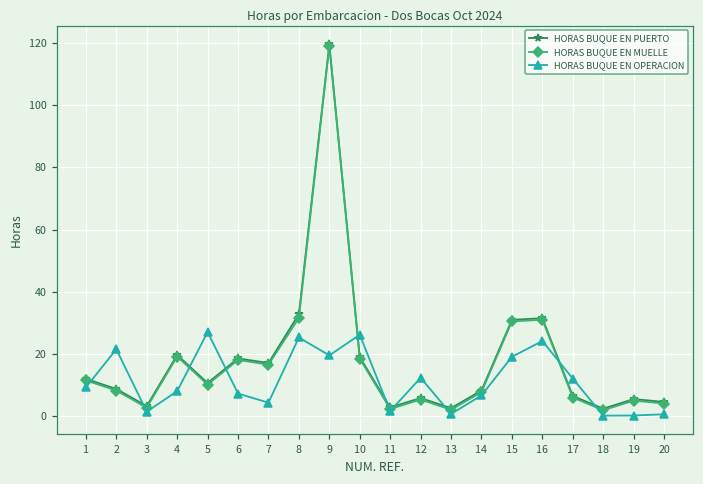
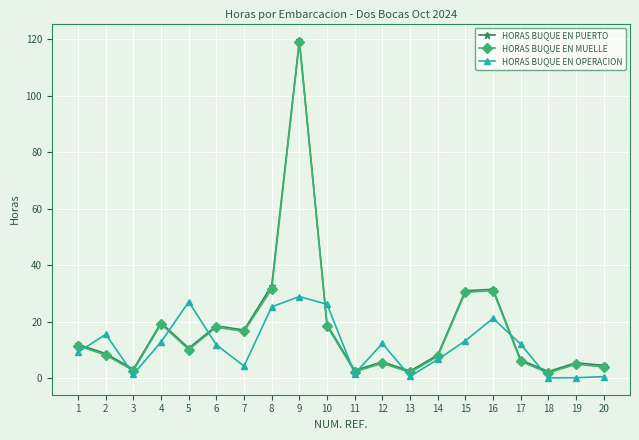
  {
    "HORAS BUQUE EN OPERACION": {
      "1": 9,
-     "2": 22,
+     "2": 16,
      "3": 1,
-     "4": 8,
+     "4": 13,
      "5": 27,
-     "6": 7,
+     "6": 12,
      "7": 4,
      "8": 25,
-     "9": 20,
+     "9": 29,
      "10": 26,
      "12": 12,
      "13": 1,
      "14": 7,
-     "15": 19,
-     "16": 24,
+     "15": 13,
+     "16": 21,
      "17": 12,
      "18": 0,
      "19": 0,
      "20": 1
    }
  }
